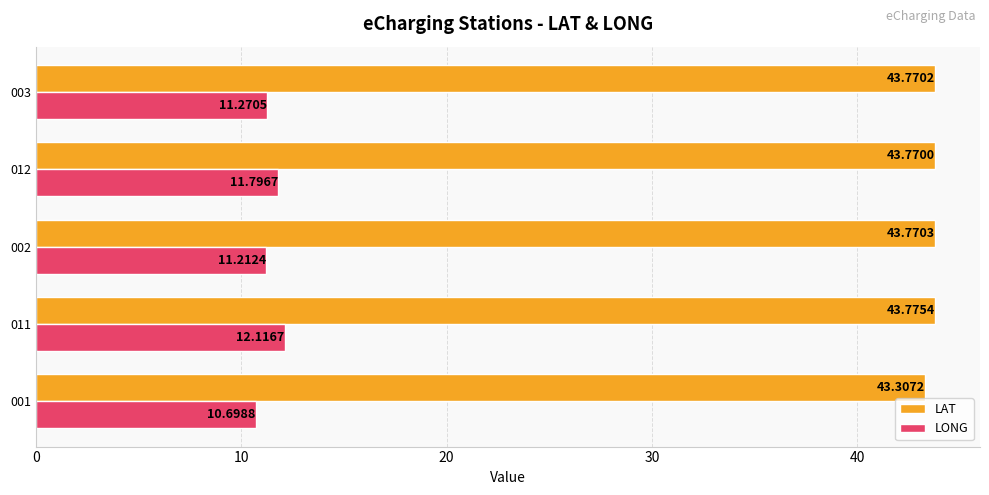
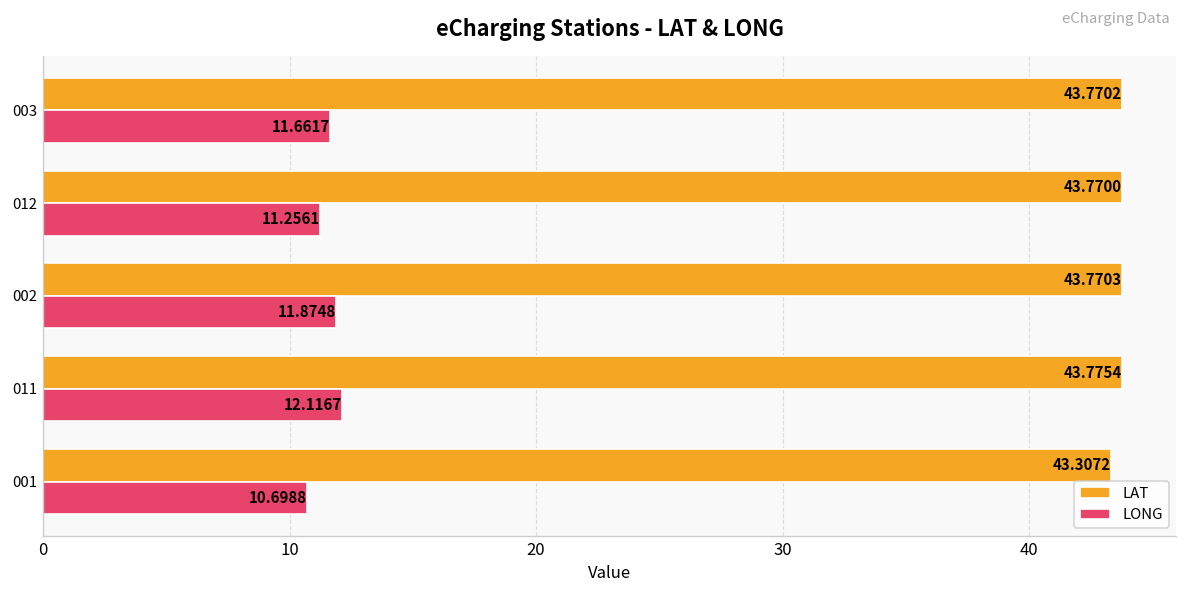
  {
    "LAT": {
      "003": 43.7702,
      "012": 43.7700,
      "002": 43.7703,
      "011": 43.7754,
      "001": 43.3072
    },
    "LONG": {
-     "003": 11.2705,
-     "012": 11.7967,
-     "002": 11.2124,
+     "003": 11.6617,
+     "012": 11.2561,
+     "002": 11.8748,
      "011": 12.1167,
      "001": 10.6988
    }
  }
